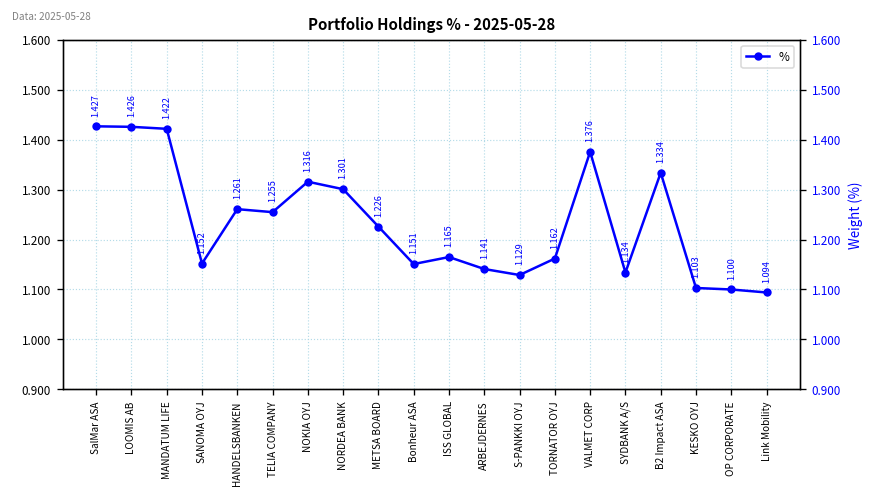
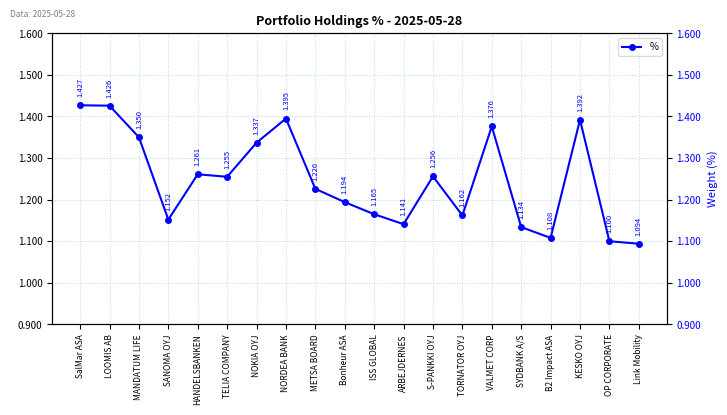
  {
    "SalMar ASA": 1.427,
    "LOOMIS AB": 1.426,
-   "MANDATUM LIFE": 1.422,
+   "MANDATUM LIFE": 1.350,
    "SANOMA OYJ": 1.152,
    "HANDELSBANKEN": 1.261,
    "TELIA COMPANY": 1.255,
-   "NOKIA OYJ": 1.316,
-   "NORDEA BANK": 1.301,
+   "NOKIA OYJ": 1.337,
+   "NORDEA BANK": 1.395,
    "METSA BOARD": 1.226,
-   "Bonheur ASA": 1.151,
+   "Bonheur ASA": 1.194,
    "ISS GLOBAL": 1.165,
    "ARBEJDERNES": 1.141,
-   "S-PANKKI OYJ": 1.129,
+   "S-PANKKI OYJ": 1.256,
    "TORNATOR OYJ": 1.162,
    "VALMET CORP": 1.376,
    "SYDBANK A/S": 1.134,
-   "B2 Impact ASA": 1.334,
-   "KESKO OYJ": 1.103,
+   "B2 Impact ASA": 1.108,
+   "KESKO OYJ": 1.392,
    "OP CORPORATE": 1.100,
    "Link Mobility": 1.094
  }
